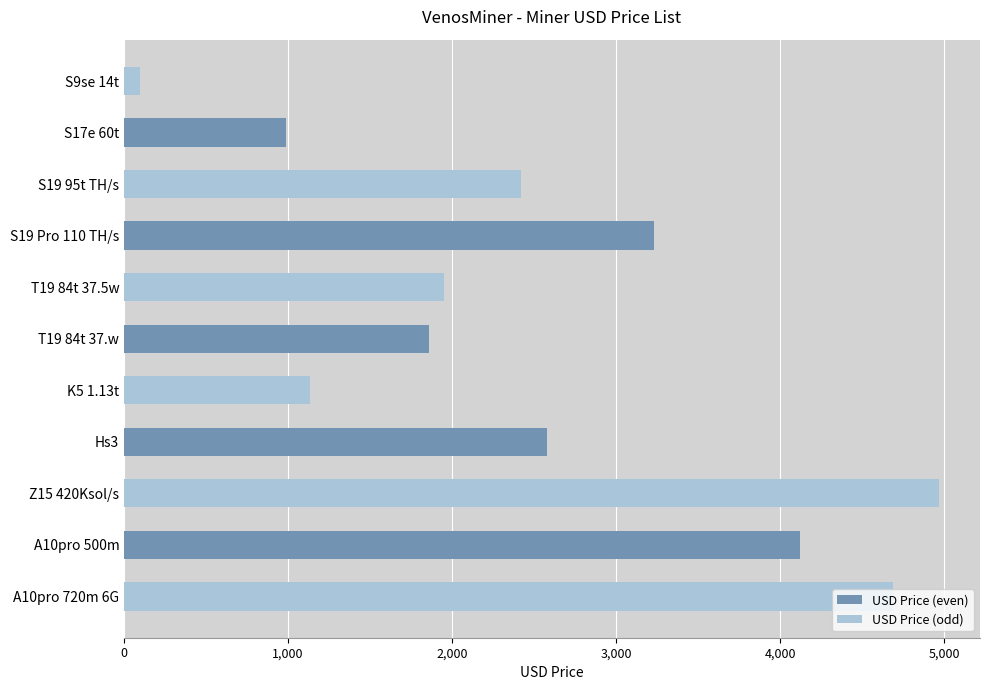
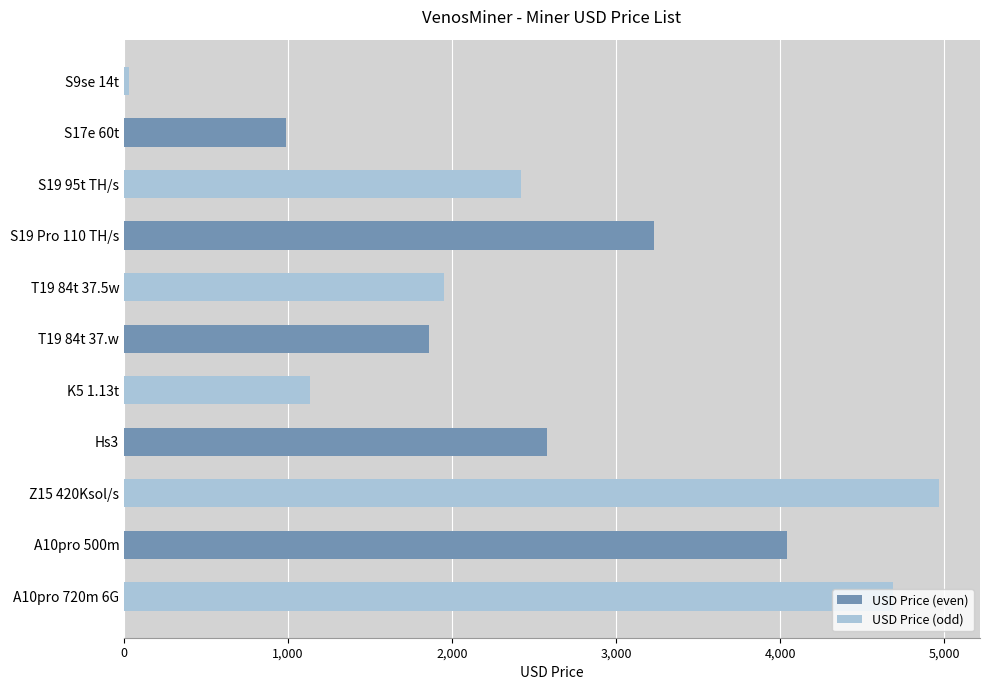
  {
-   "S9se 14t": "100",
+   "S9se 14t": "30",
    "S17e 60t": "990",
    "S19 95t TH/s": "2,420",
    "S19 Pro 110 TH/s": "3,230",
    "T19 84t 37.5w": "1,950",
    "T19 84t 37.w": "1,860",
    "K5 1.13t": "1,130",
    "Hs3": "2,580",
    "Z15 420Ksol/s": "4,970",
-   "A10pro 500m": "4,120"
+   "A10pro 500m": "4,040"
  }
